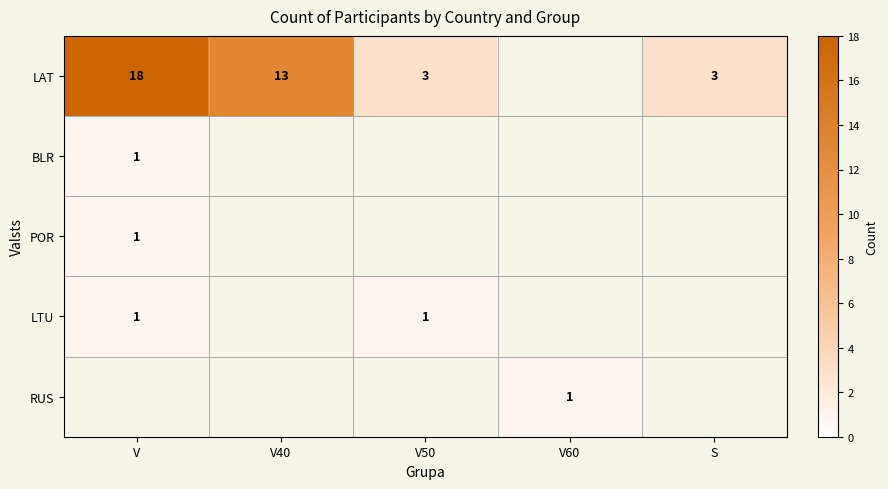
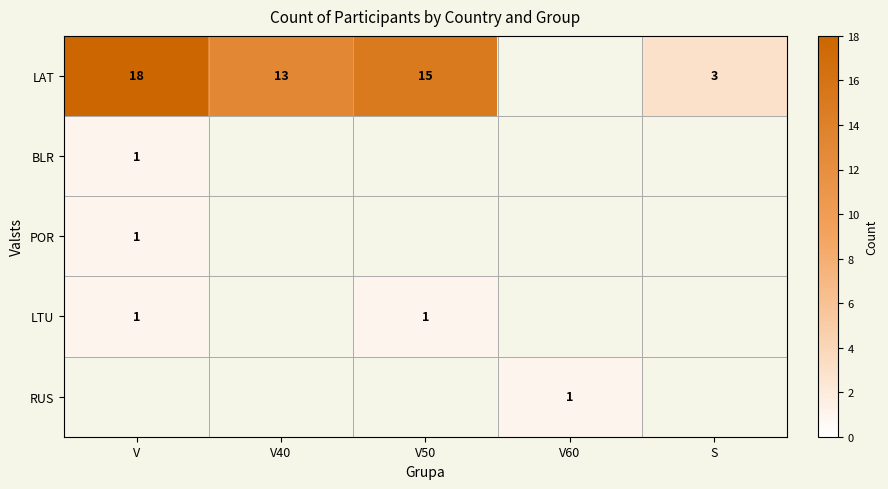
  {
    "LAT": {
      "V": 18,
      "V40": 13,
-     "V50": 3,
+     "V50": 15,
      "S": 3
    },
    "BLR": {
      "V": 1
    },
    "POR": {
      "V": 1
    },
    "LTU": {
      "V": 1,
      "V50": 1
    },
    "RUS": {
      "V60": 1
    }
  }
